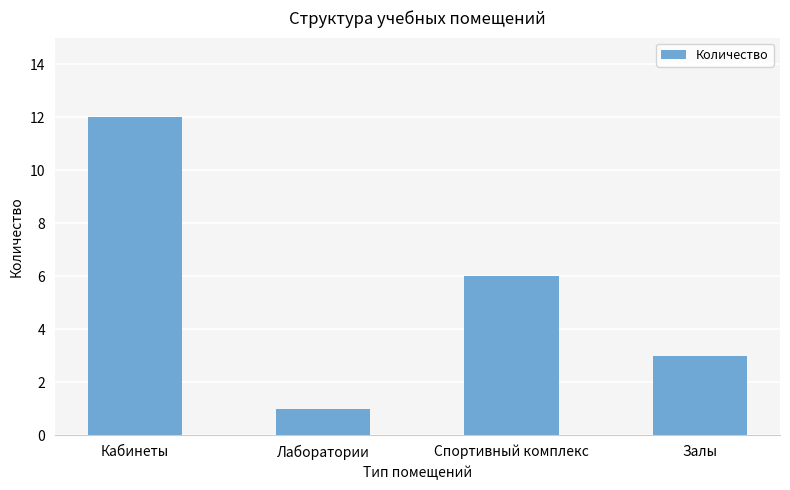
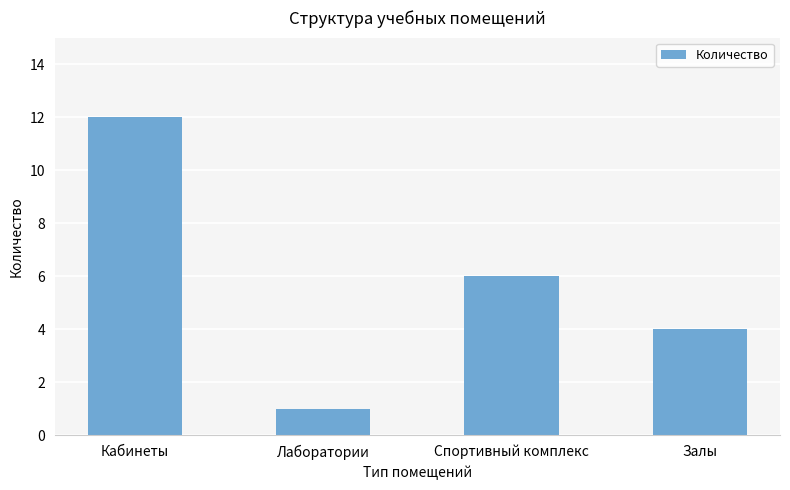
  {
    "Кабинеты": 12,
    "Лаборатории": 1,
    "Спортивный комплекс": 6,
-   "Залы": 3
+   "Залы": 4
  }
